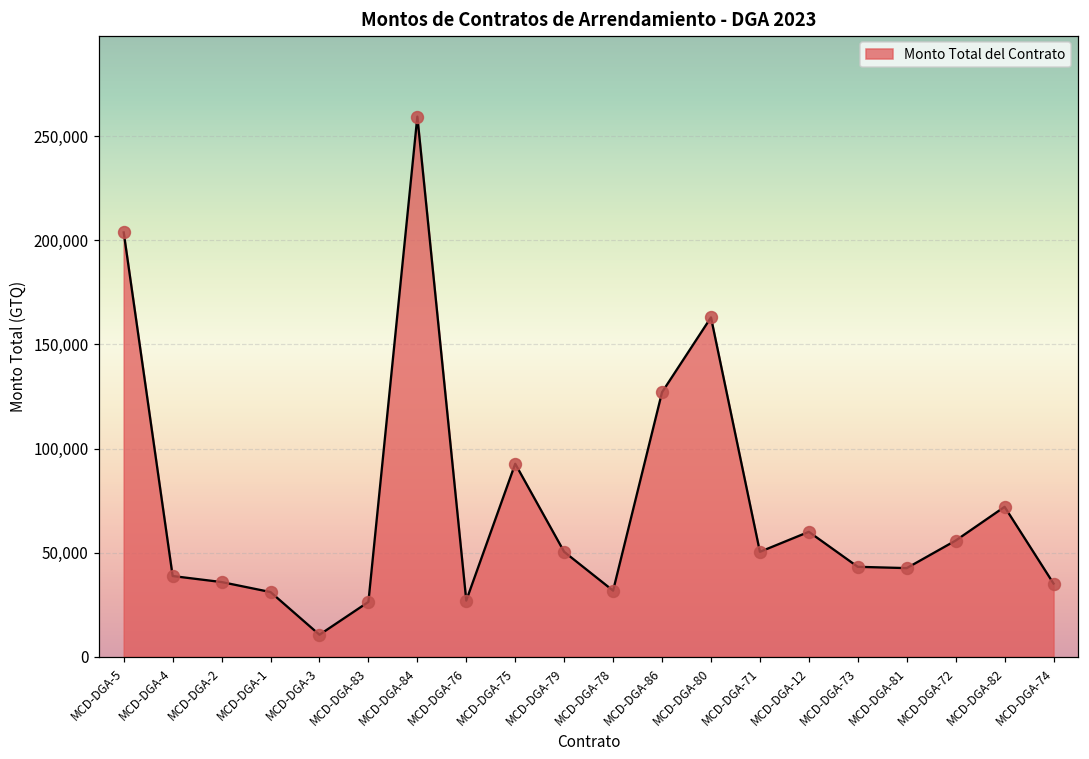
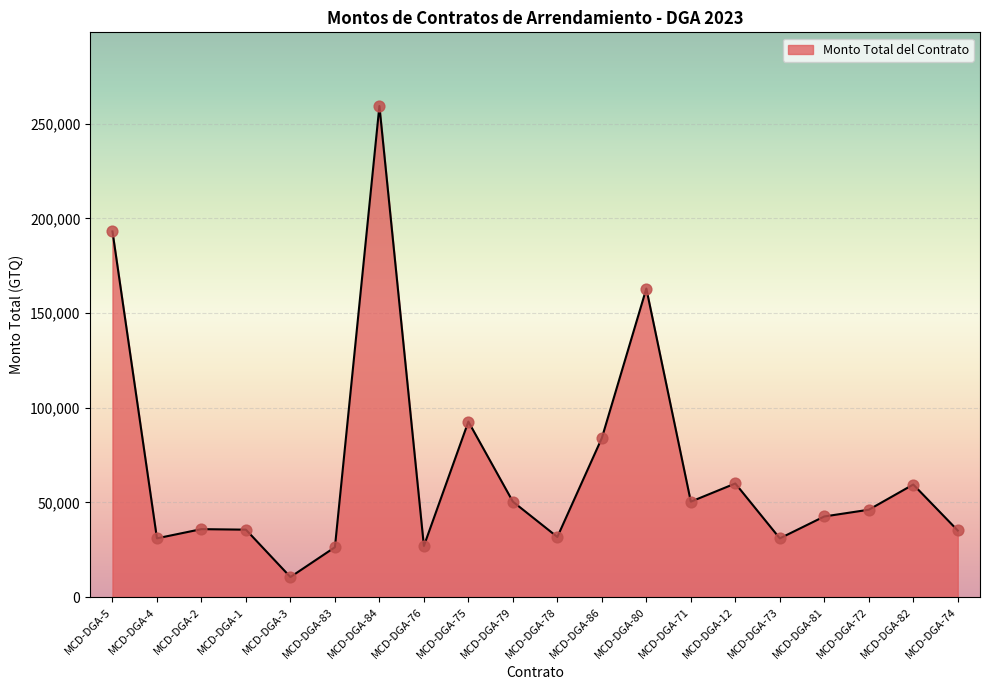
  {
-   "MCD-DGA-5": "204,000",
-   "MCD-DGA-4": "39,000",
+   "MCD-DGA-5": "193,000",
+   "MCD-DGA-4": "31,000",
    "MCD-DGA-2": "36,000",
-   "MCD-DGA-1": "31,000",
+   "MCD-DGA-1": "36,000",
    "MCD-DGA-3": "11,000",
    "MCD-DGA-83": "26,000",
    "MCD-DGA-84": "259,000",
    "MCD-DGA-76": "27,000",
    "MCD-DGA-75": "93,000",
    "MCD-DGA-79": "50,000",
    "MCD-DGA-78": "32,000",
-   "MCD-DGA-86": "127,000",
+   "MCD-DGA-86": "84,000",
    "MCD-DGA-80": "163,000",
    "MCD-DGA-71": "50,000",
    "MCD-DGA-12": "60,000",
-   "MCD-DGA-73": "43,000",
+   "MCD-DGA-73": "31,000",
    "MCD-DGA-81": "43,000",
-   "MCD-DGA-72": "56,000",
-   "MCD-DGA-82": "72,000",
+   "MCD-DGA-72": "46,000",
+   "MCD-DGA-82": "59,000",
    "MCD-DGA-74": "35,000"
  }
